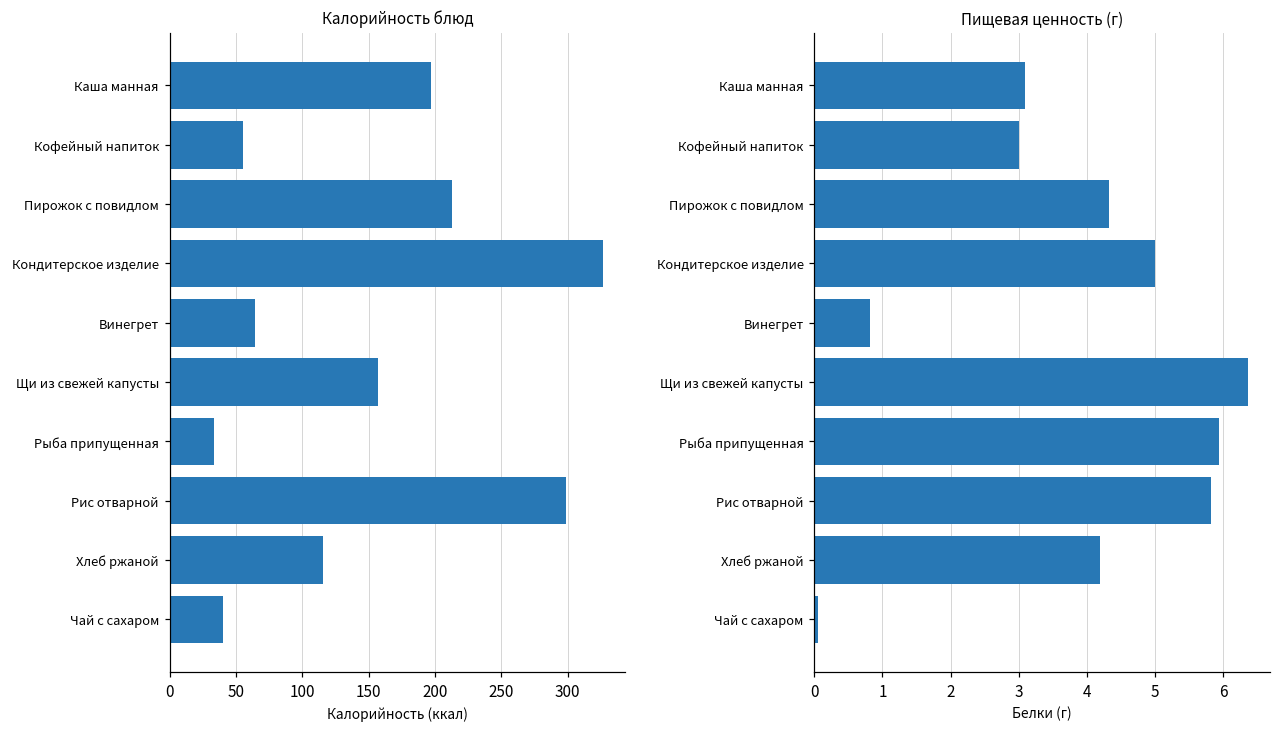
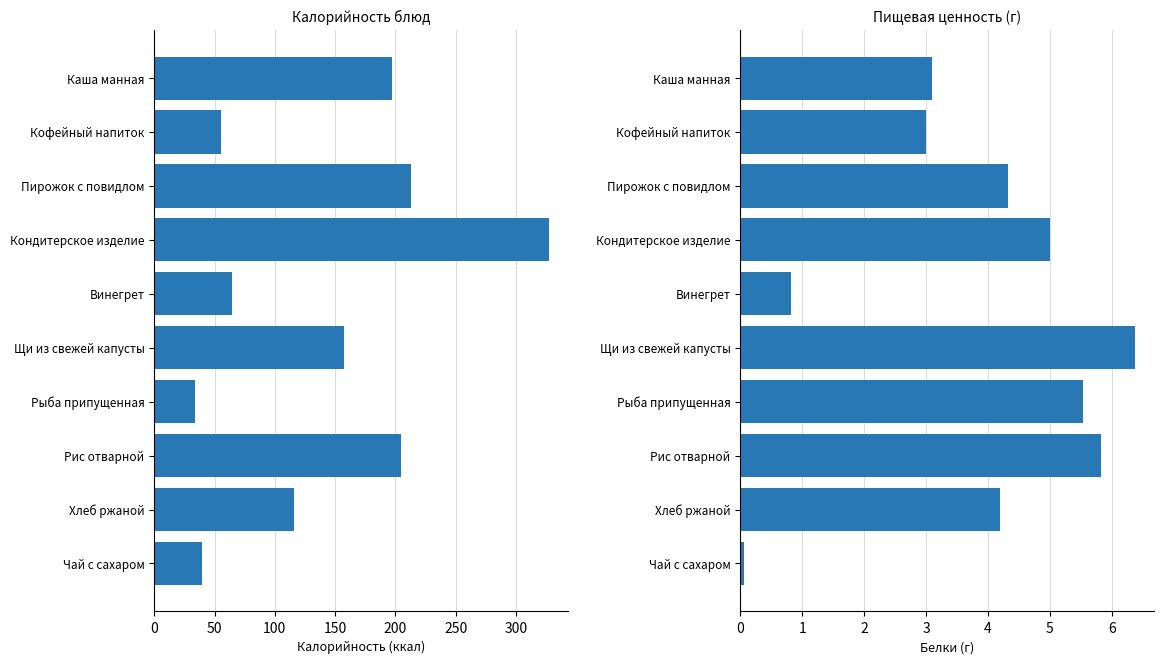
  {
    "Калорийность блюд": {
      "Каша манная": 197,
      "Кофейный напиток": 55,
      "Пирожок с повидлом": 213,
      "Кондитерское изделие": 327,
      "Винегрет": 65,
      "Щи из свежей капусты": 157,
      "Рыба припущенная": 34,
-     "Рис отварной": 298,
+     "Рис отварной": 205,
      "Хлеб ржаной": 116,
      "Чай с сахаром": 40
    },
    "Пищевая ценность (г)": {
      "Каша манная": 3.1,
      "Кофейный напиток": 3.0,
      "Пирожок с повидлом": 4.3,
      "Кондитерское изделие": 5.0,
      "Винегрет": 0.8,
      "Щи из свежей капусты": 6.4,
-     "Рыба припущенная": 5.9,
+     "Рыба припущенная": 5.5,
      "Рис отварной": 5.8,
      "Хлеб ржаной": 4.2,
      "Чай с сахаром": 0.1
    }
  }
